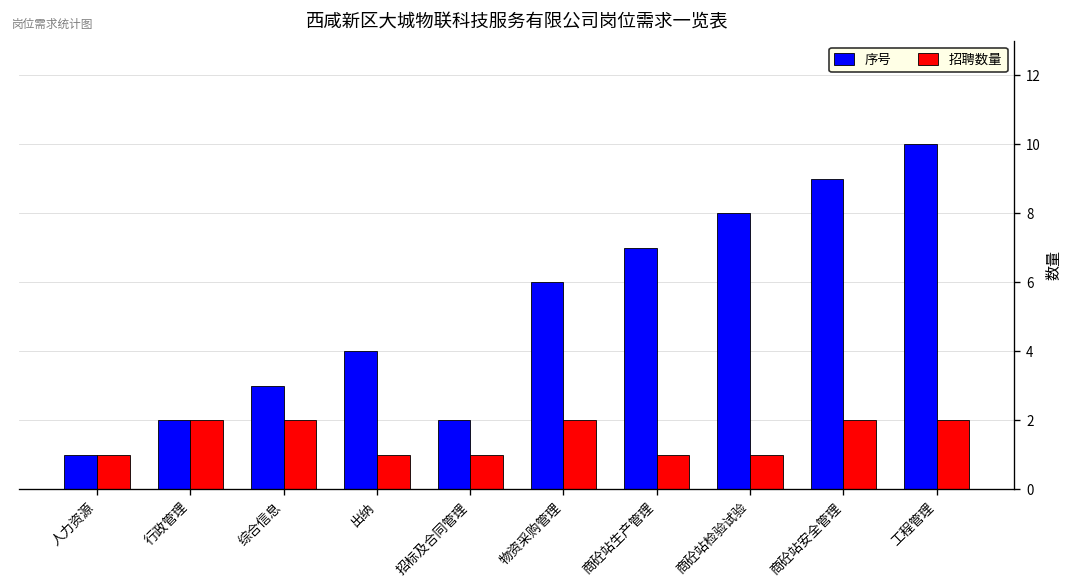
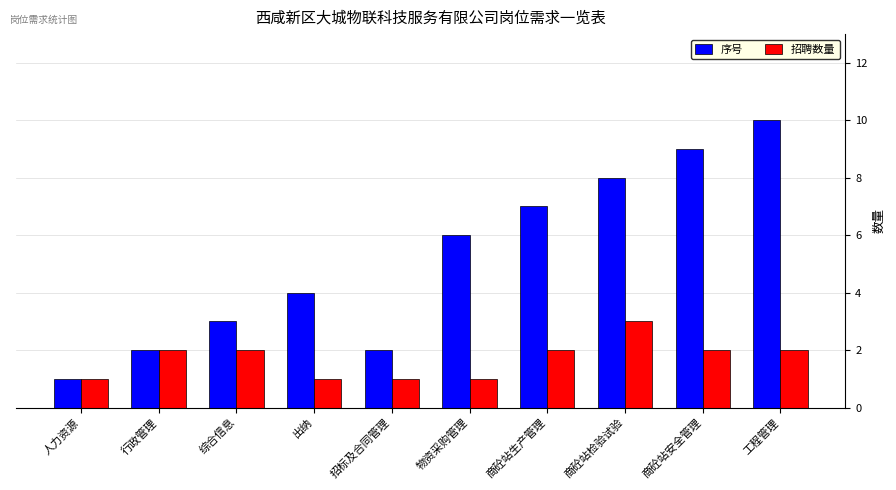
  {
    "序号": {
      "人力资源": 1,
      "行政管理": 2,
      "综合信息": 3,
      "出纳": 4,
      "招标及合同管理": 2,
      "物资采购管理": 6,
      "商砼站生产管理": 7,
      "商砼站检验试验": 8,
      "商砼站安全管理": 9,
      "工程管理": 10
    },
    "招聘数量": {
      "人力资源": 1,
      "行政管理": 2,
      "综合信息": 2,
      "出纳": 1,
      "招标及合同管理": 1,
-     "物资采购管理": 2,
-     "商砼站生产管理": 1,
-     "商砼站检验试验": 1,
+     "物资采购管理": 1,
+     "商砼站生产管理": 2,
+     "商砼站检验试验": 3,
      "商砼站安全管理": 2,
      "工程管理": 2
    }
  }
